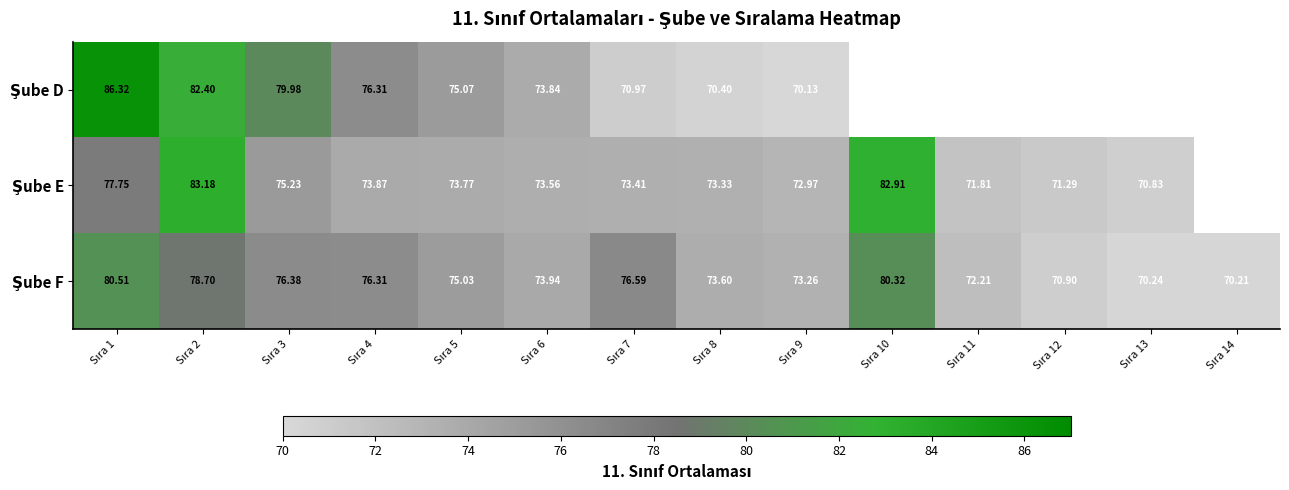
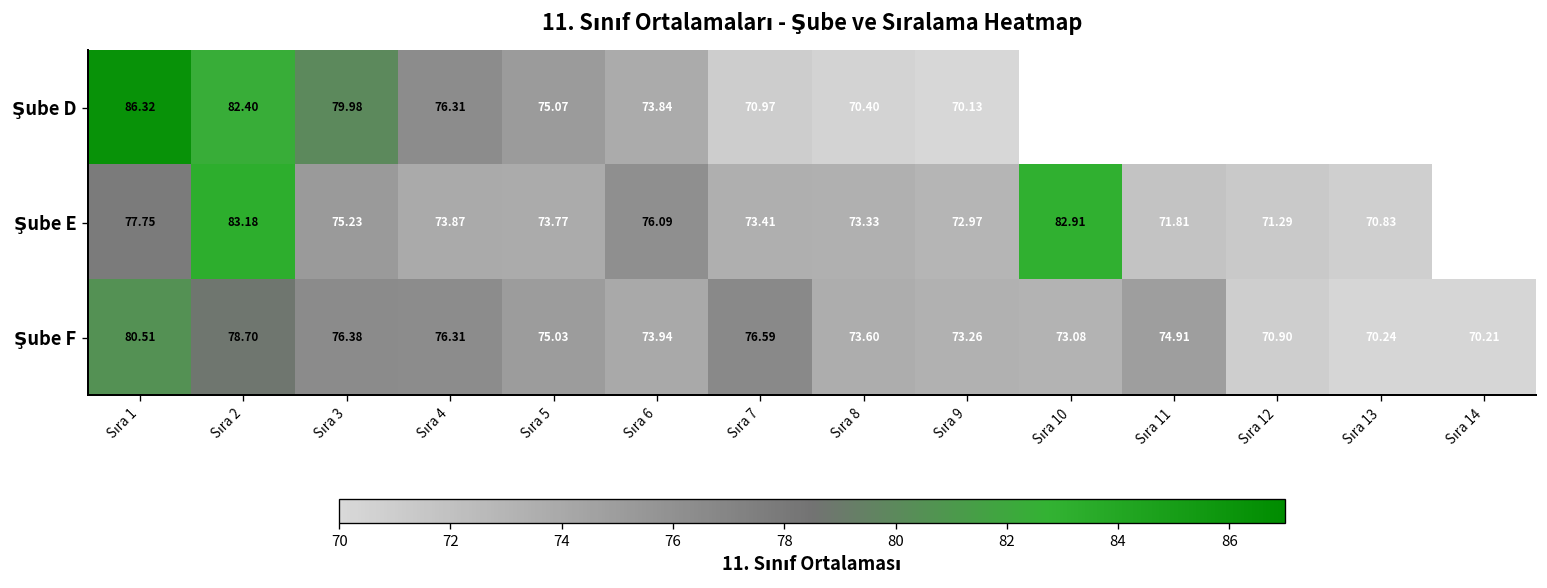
  {
    "Şube D": {
      "Sıra 1": 86.32,
      "Sıra 2": 82.40,
      "Sıra 3": 79.98,
      "Sıra 4": 76.31,
      "Sıra 5": 75.07,
      "Sıra 6": 73.84,
      "Sıra 7": 70.97
    },
    "Şube E": {
      "Sıra 1": 77.75,
      "Sıra 2": 83.18,
      "Sıra 3": 75.23,
      "Sıra 4": 73.87,
      "Sıra 5": 73.77,
-     "Sıra 6": 73.56,
+     "Sıra 6": 76.09,
      "Sıra 7": 73.41,
      "Sıra 8": 73.33,
      "Sıra 9": 72.97,
      "Sıra 10": 82.91,
      "Sıra 11": 71.81,
      "Sıra 12": 71.29,
      "Sıra 13": 70.83
    },
    "Şube F": {
      "Sıra 1": 80.51,
      "Sıra 2": 78.70,
      "Sıra 3": 76.38,
      "Sıra 4": 76.31,
      "Sıra 5": 75.03,
      "Sıra 6": 73.94,
      "Sıra 7": 76.59,
      "Sıra 8": 73.60,
      "Sıra 9": 73.26,
-     "Sıra 10": 80.32,
-     "Sıra 11": 72.21,
+     "Sıra 10": 73.08,
+     "Sıra 11": 74.91,
      "Sıra 12": 70.90
    }
  }
